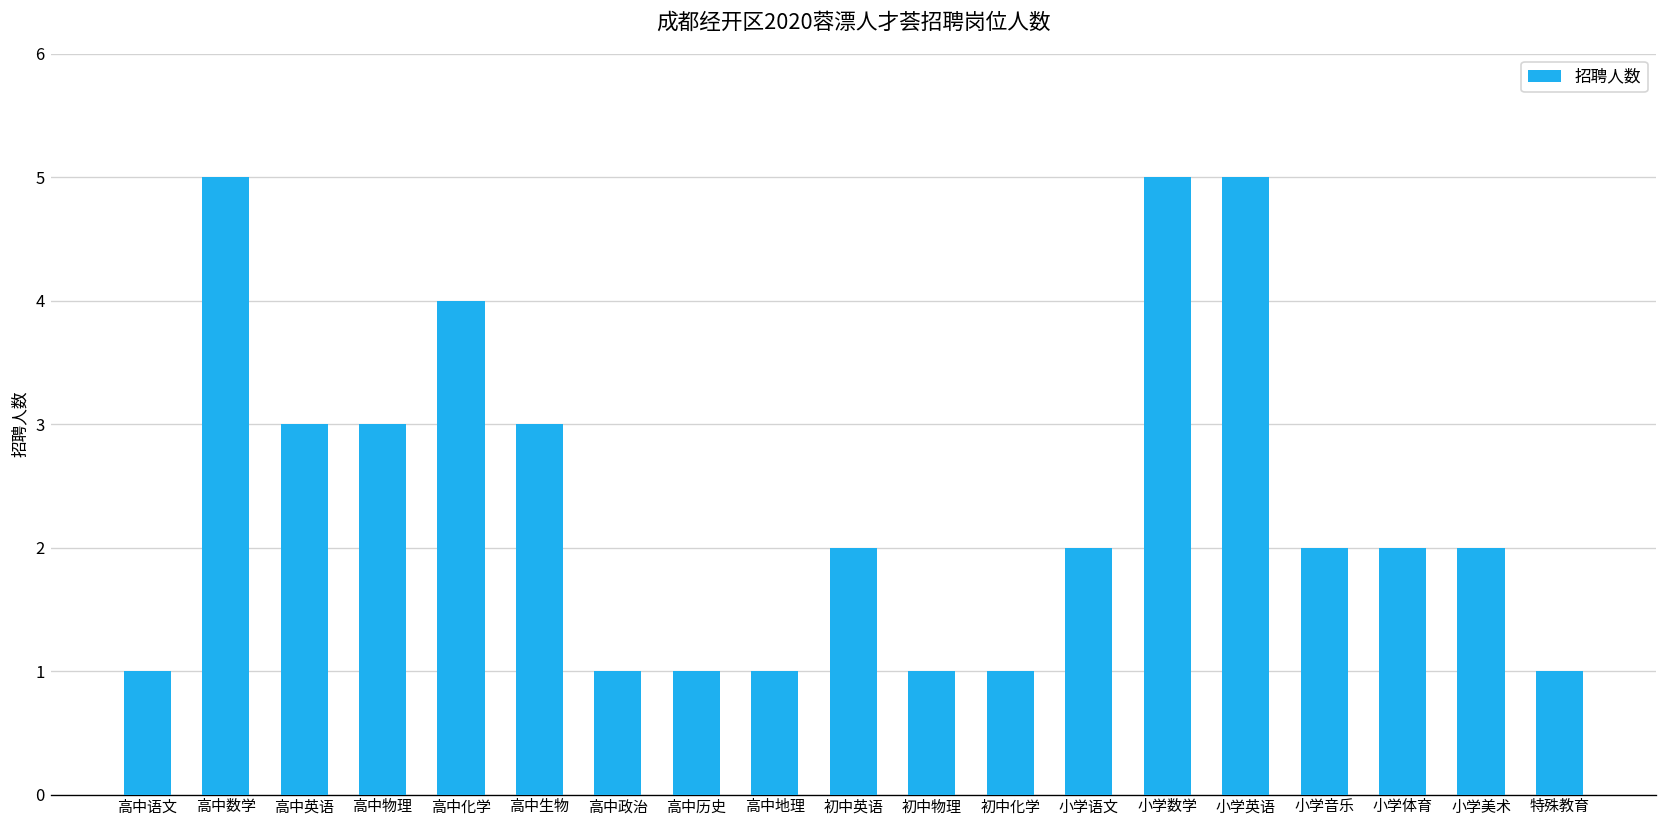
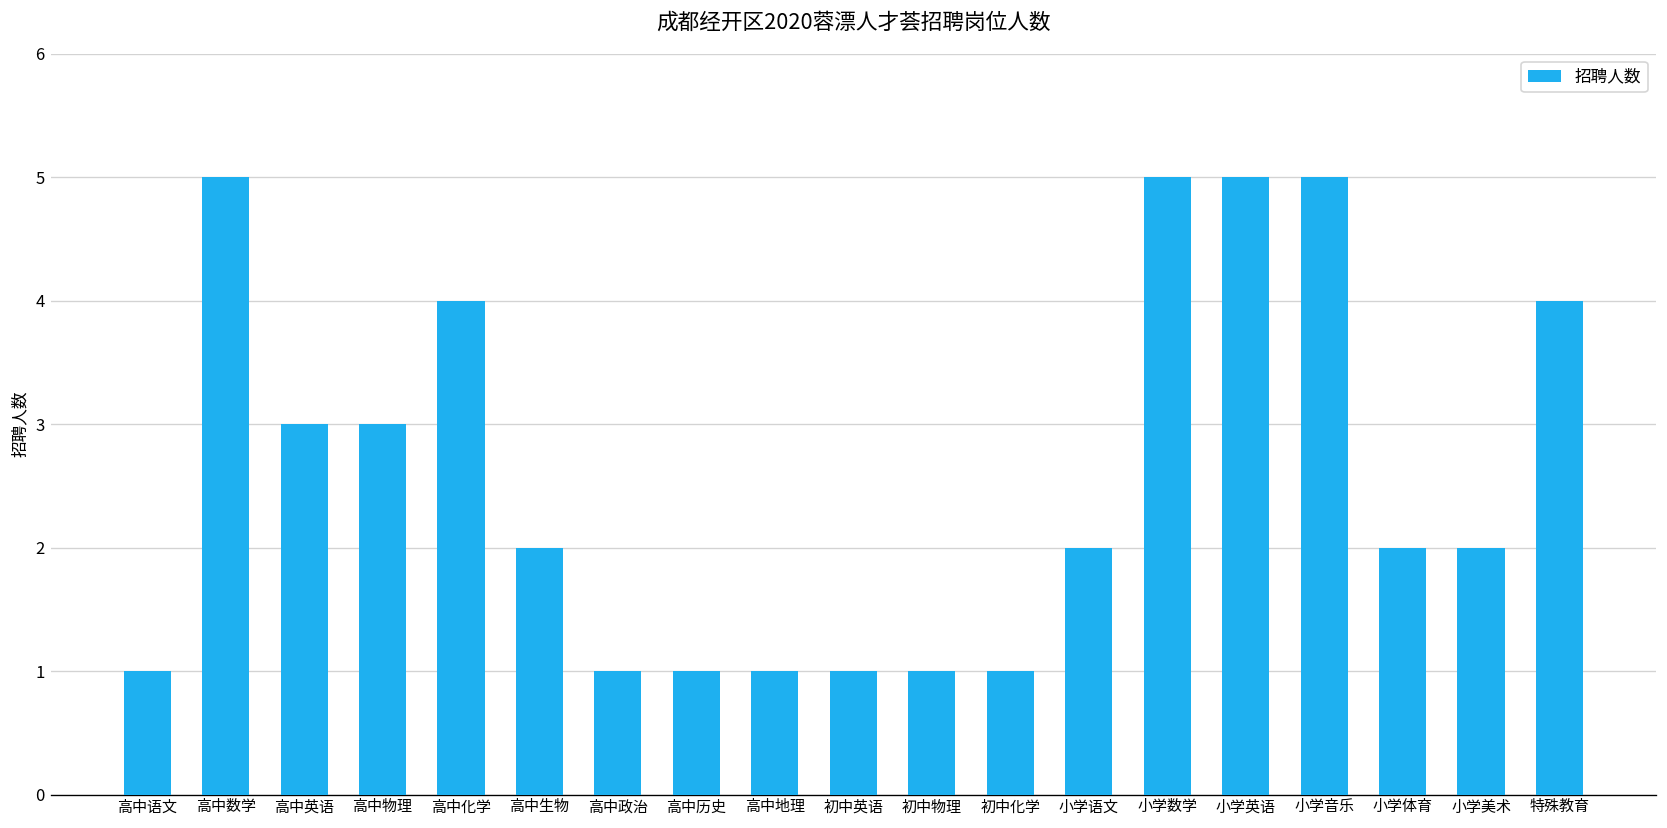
  {
    "高中语文": 1,
    "高中数学": 5,
    "高中英语": 3,
    "高中物理": 3,
    "高中化学": 4,
-   "高中生物": 3,
+   "高中生物": 2,
    "高中政治": 1,
    "高中历史": 1,
    "高中地理": 1,
-   "初中英语": 2,
+   "初中英语": 1,
    "初中物理": 1,
    "初中化学": 1,
    "小学语文": 2,
    "小学数学": 5,
    "小学英语": 5,
-   "小学音乐": 2,
+   "小学音乐": 5,
    "小学体育": 2,
    "小学美术": 2,
-   "特殊教育": 1
+   "特殊教育": 4
  }
